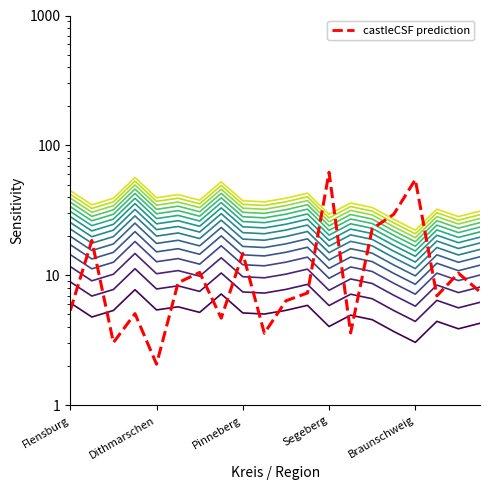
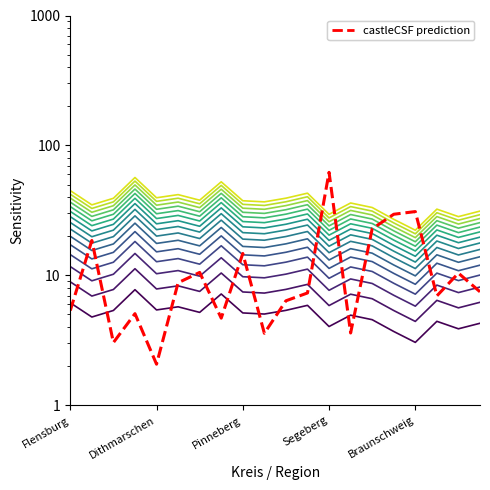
  {
    "castleCSF prediction": {
      "Flensburg": 5.4,
      "Dithmarschen": 2,
      "Segeberg": 60,
-     "Braunschweig": 55
+     "Braunschweig": 31
    }
  }
